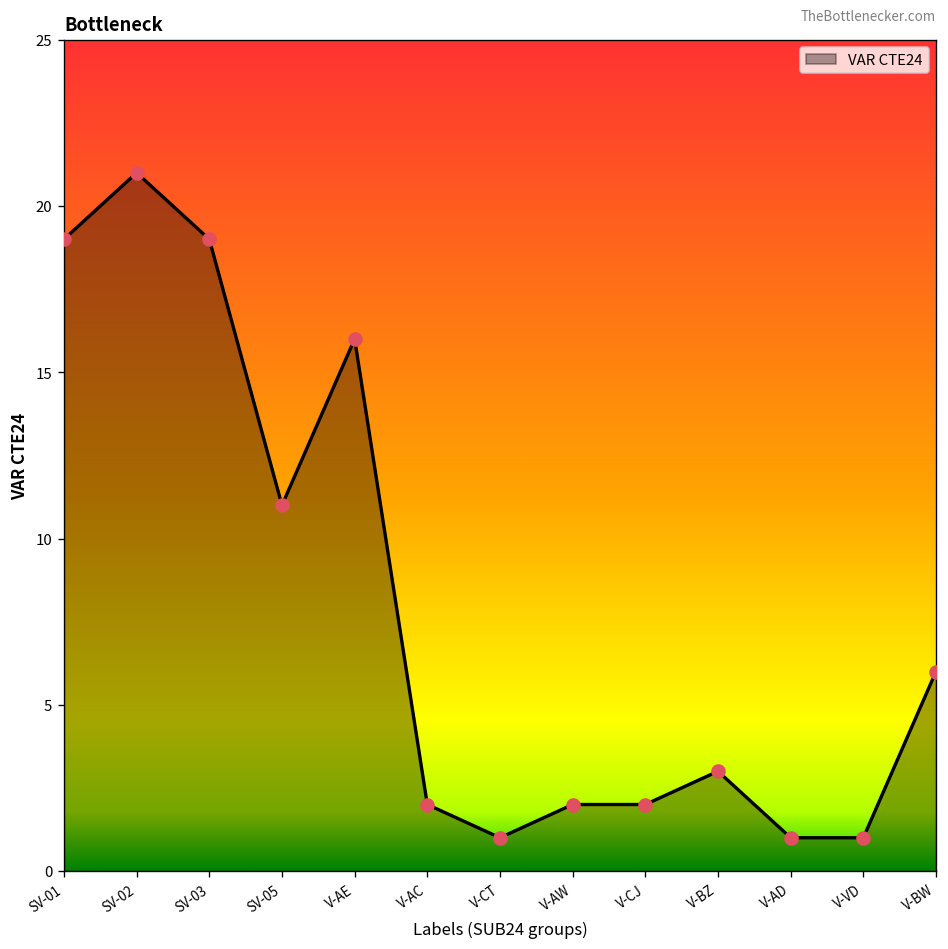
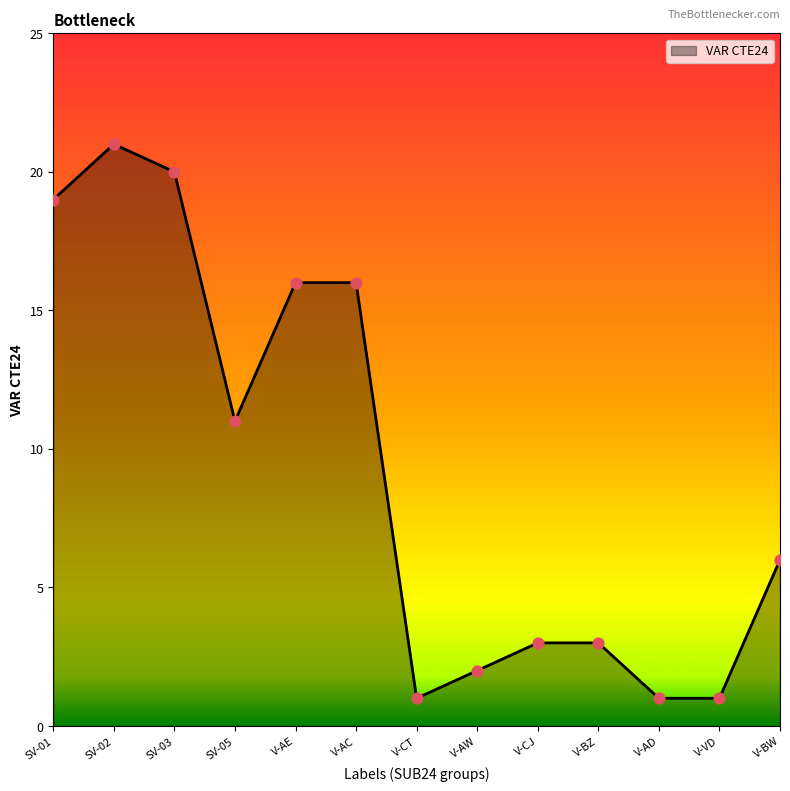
  {
    "SV-01": 19,
    "SV-02": 21,
-   "SV-03": 19,
+   "SV-03": 20,
    "SV-05": 11,
    "V-AE": 16,
-   "V-AC": 2,
+   "V-AC": 16,
    "V-CT": 1,
    "V-AW": 2,
-   "V-CJ": 2,
+   "V-CJ": 3,
    "V-BZ": 3,
    "V-AD": 1,
    "V-VD": 1,
    "V-BW": 6
  }
